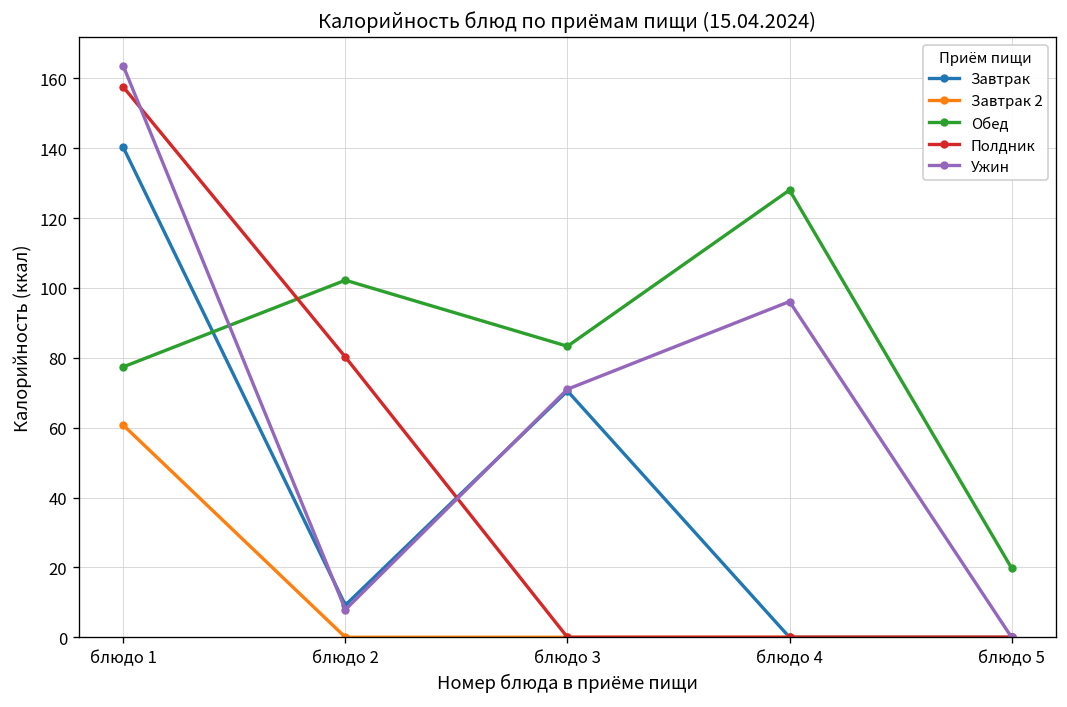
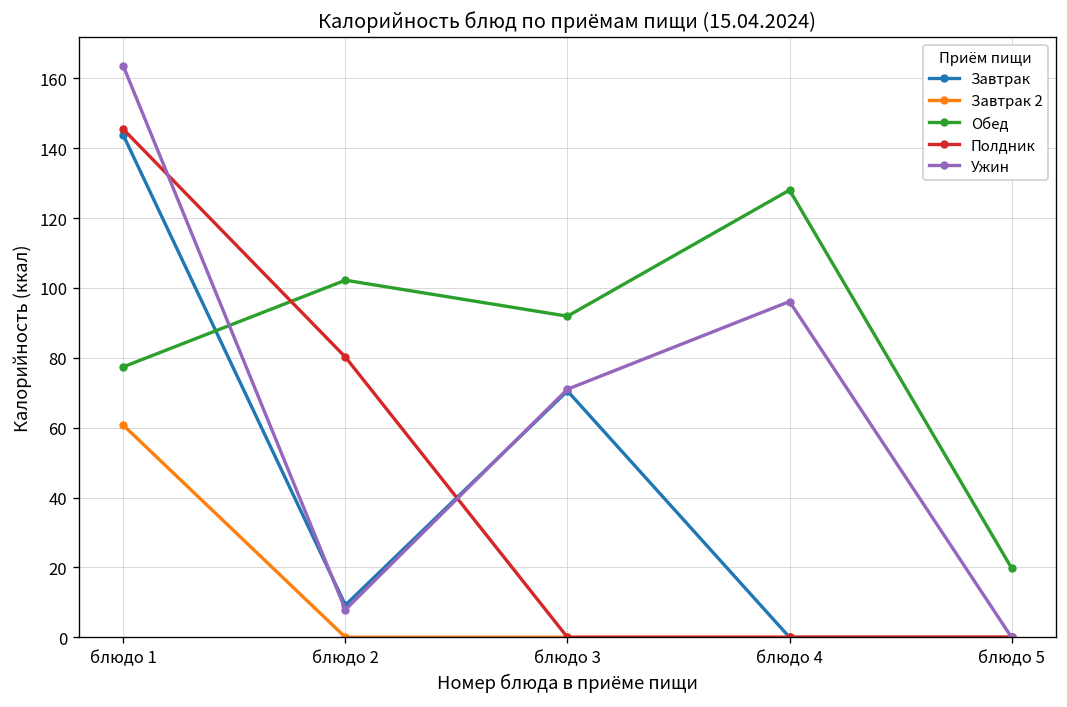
  {
    "Завтрак": {
-     "блюдо 1": 140,
+     "блюдо 1": 144,
      "блюдо 2": 9
    },
    "Завтрак 2": {
      "блюдо 1": 61,
      "блюдо 2": 0
    },
    "Обед": {
      "блюдо 1": 77,
      "блюдо 2": 102,
-     "блюдо 3": 83,
+     "блюдо 3": 92,
      "блюдо 4": 128,
      "блюдо 5": 20
    },
    "Полдник": {
-     "блюдо 1": 158,
+     "блюдо 1": 145,
      "блюдо 2": 80
    },
    "Ужин": {
      "блюдо 1": 164,
      "блюдо 2": 8,
      "блюдо 4": 96
    }
  }
